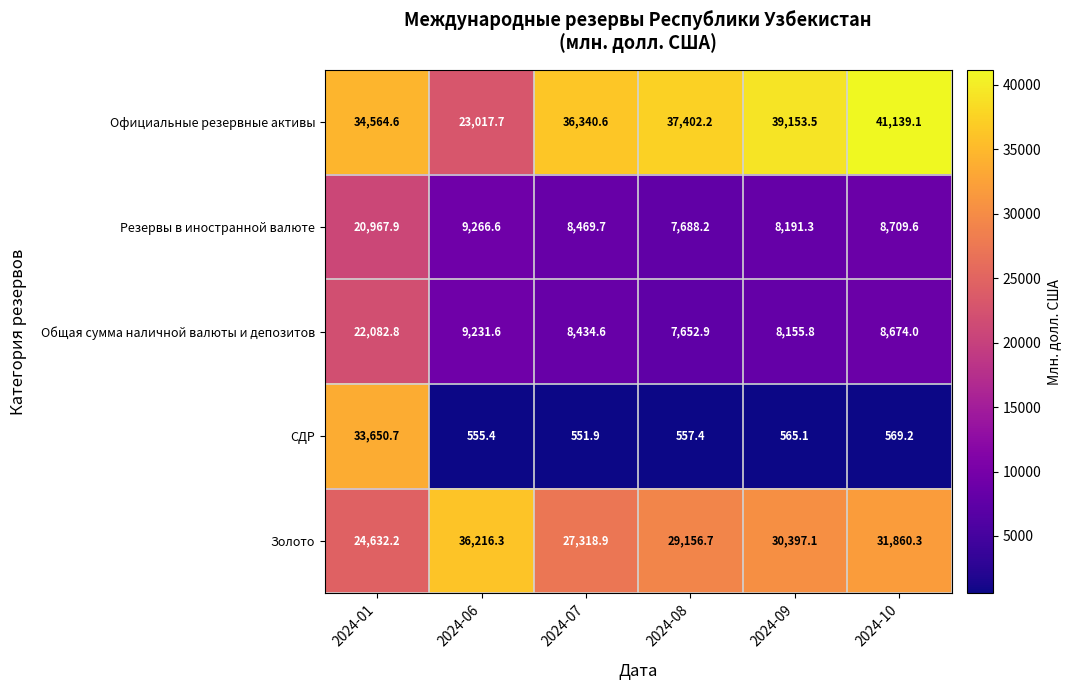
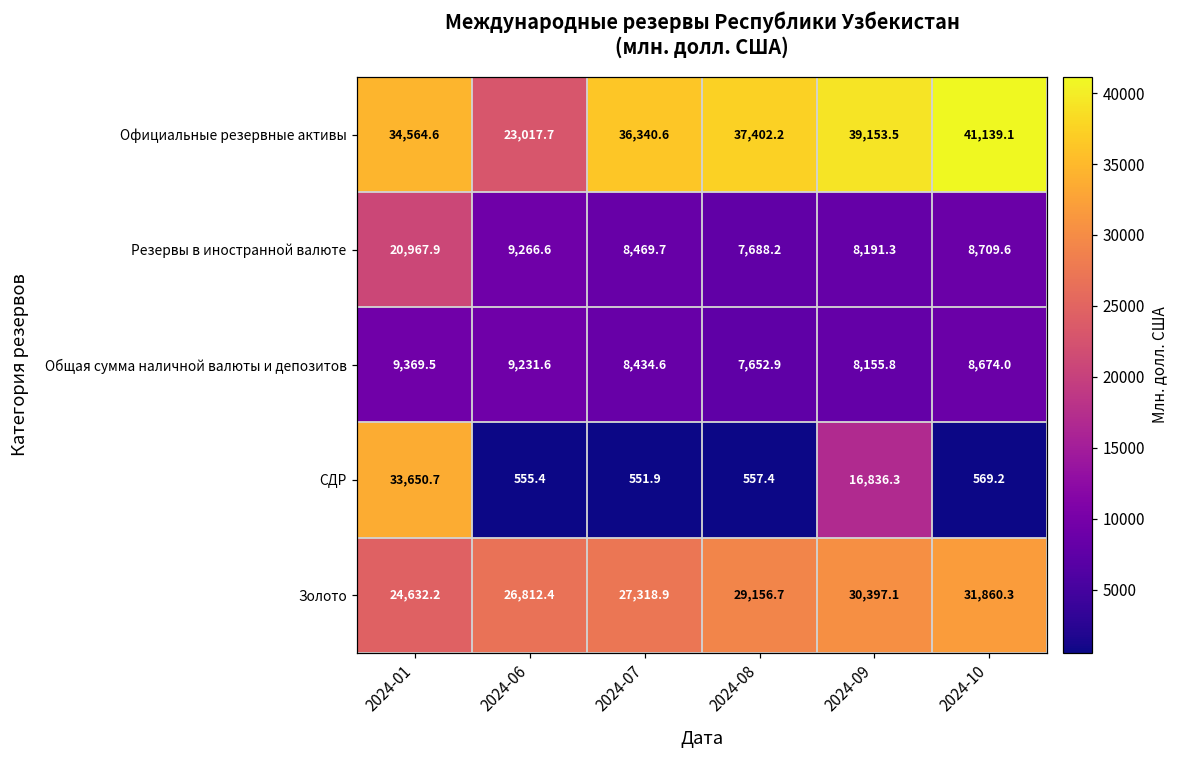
  {
    "Официальные резервные активы": {
      "2024-01": "34,564.6",
      "2024-06": "23,017.7",
      "2024-07": "36,340.6",
      "2024-08": "37,402.2",
      "2024-09": "39,153.5",
      "2024-10": "41,139.1"
    },
    "Резервы в иностранной валюте": {
      "2024-01": "20,967.9",
      "2024-06": "9,266.6",
      "2024-07": "8,469.7",
      "2024-08": "7,688.2",
      "2024-09": "8,191.3",
      "2024-10": "8,709.6"
    },
    "Общая сумма наличной валюты и депозитов": {
-     "2024-01": "22,082.8",
+     "2024-01": "9,369.5",
      "2024-06": "9,231.6",
      "2024-07": "8,434.6",
      "2024-08": "7,652.9",
      "2024-09": "8,155.8",
      "2024-10": "8,674.0"
    },
    "СДР": {
      "2024-01": "33,650.7",
      "2024-06": "555.4",
      "2024-07": "551.9",
      "2024-08": "557.4",
-     "2024-09": "565.1",
+     "2024-09": "16,836.3",
      "2024-10": "569.2"
    },
    "Золото": {
      "2024-01": "24,632.2",
-     "2024-06": "36,216.3",
+     "2024-06": "26,812.4",
      "2024-07": "27,318.9",
      "2024-08": "29,156.7",
      "2024-09": "30,397.1",
      "2024-10": "31,860.3"
    }
  }
